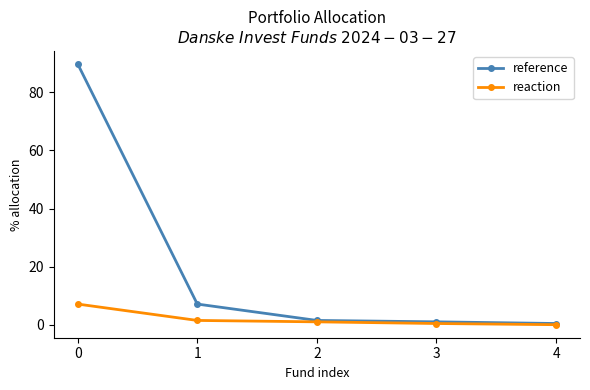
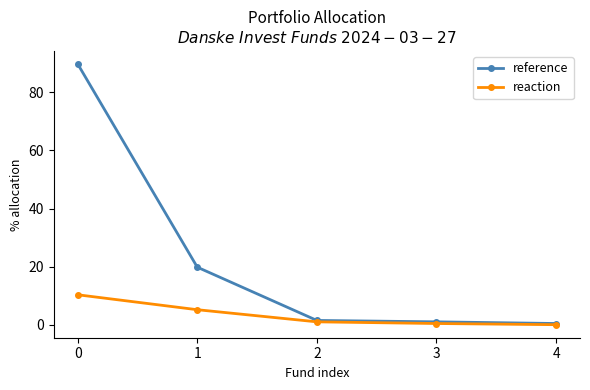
  {
    "reference": {
      "0": 90,
-     "1": 7
+     "1": 20
    },
    "reaction": {
-     "0": 7,
-     "1": 1
+     "0": 10,
+     "1": 5
    }
  }
